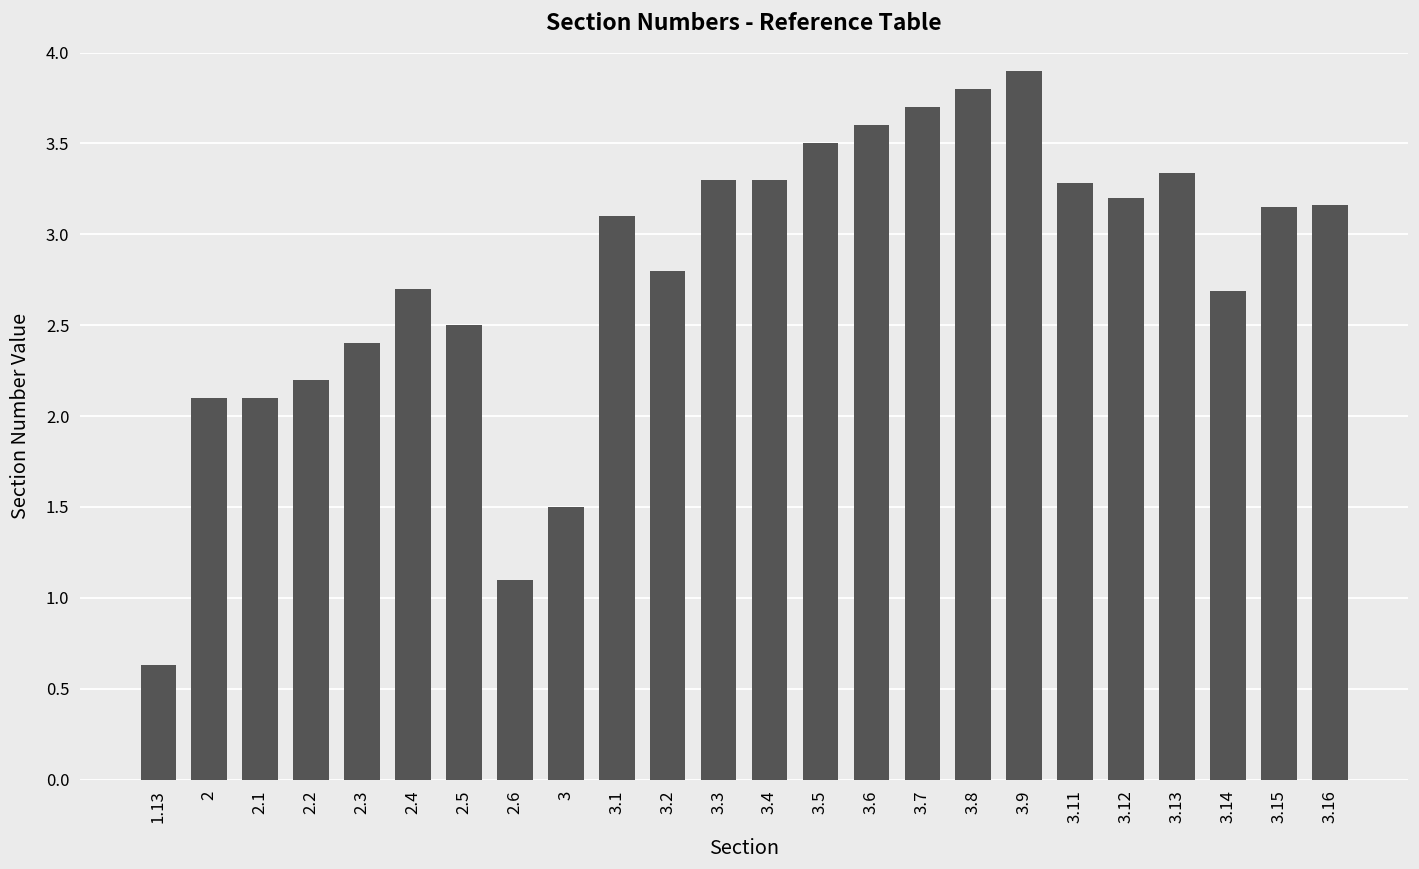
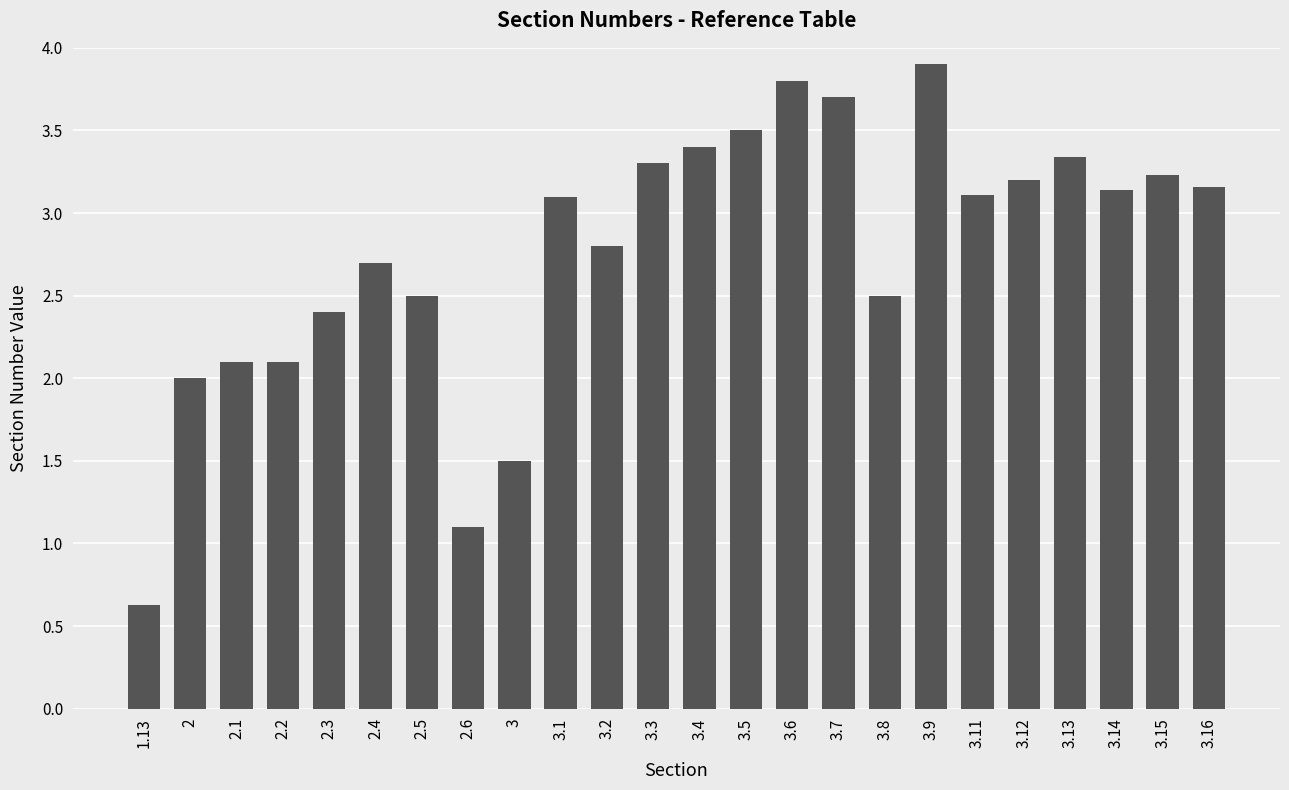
  {
    "1.13": 0.63,
-   "2": 2.1,
+   "2": 2.0,
    "2.1": 2.10,
-   "2.2": 2.2,
+   "2.2": 2.1,
    "2.3": 2.40,
    "2.4": 2.70,
    "2.5": 2.50,
    "2.6": 1.10,
    "3": 1.50,
    "3.1": 3.10,
    "3.2": 2.80,
    "3.3": 3.30,
-   "3.4": 3.3,
+   "3.4": 3.4,
    "3.5": 3.50,
-   "3.6": 3.6,
+   "3.6": 3.8,
    "3.7": 3.70,
-   "3.8": 3.8,
+   "3.8": 2.5,
    "3.9": 3.90,
-   "3.11": 3.28,
+   "3.11": 3.11,
    "3.12": 3.20,
    "3.13": 3.34,
-   "3.14": 2.69,
-   "3.15": 3.15,
+   "3.14": 3.14,
+   "3.15": 3.23,
    "3.16": 3.16
  }
